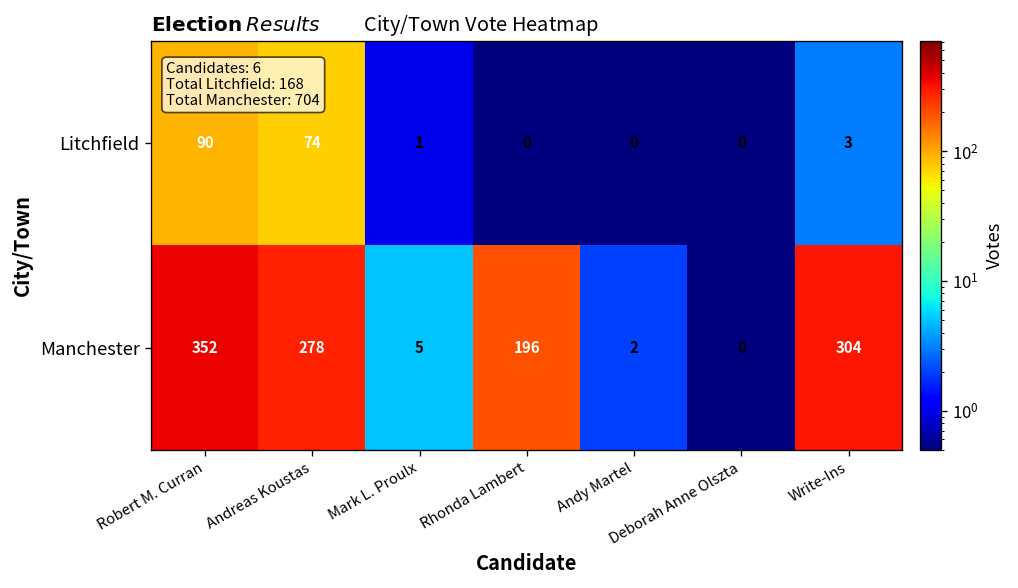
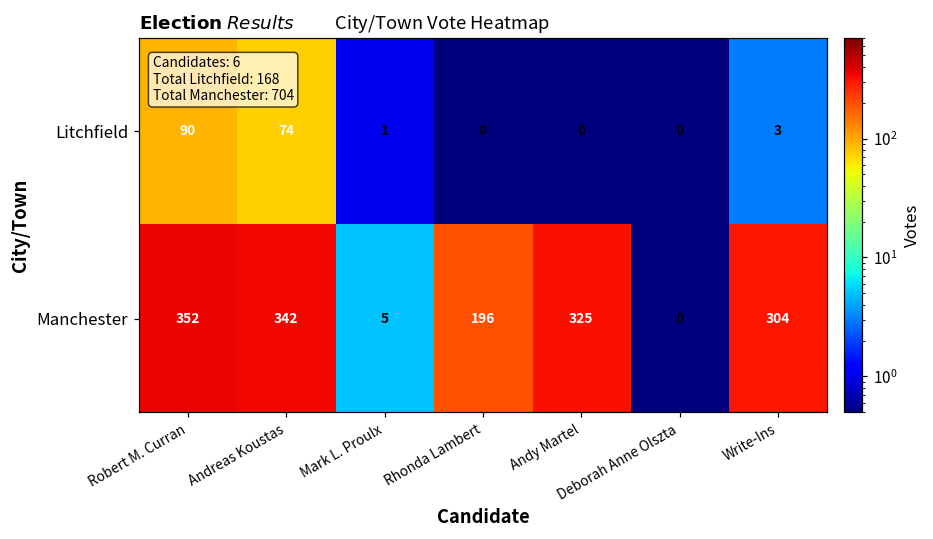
  {
    "Litchfield": {
      "Robert M. Curran": 90,
      "Andreas Koustas": 74,
      "Mark L. Proulx": 1,
      "Rhonda Lambert": 0,
      "Andy Martel": 0,
      "Deborah Anne Olszta": 0,
      "Write-Ins": 3
    },
    "Manchester": {
      "Robert M. Curran": 352,
-     "Andreas Koustas": 278,
+     "Andreas Koustas": 342,
      "Mark L. Proulx": 5,
      "Rhonda Lambert": 196,
-     "Andy Martel": 2,
+     "Andy Martel": 325,
      "Deborah Anne Olszta": 0,
      "Write-Ins": 304
    }
  }
